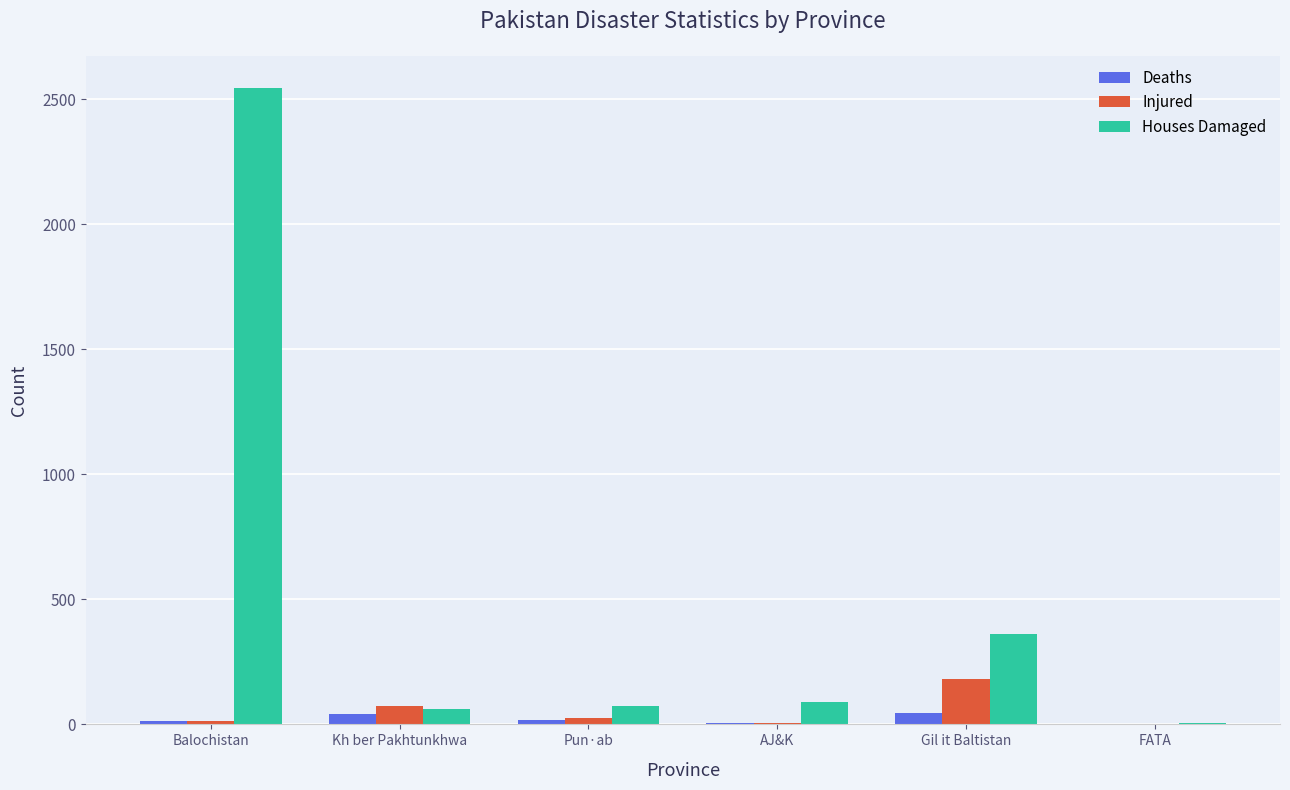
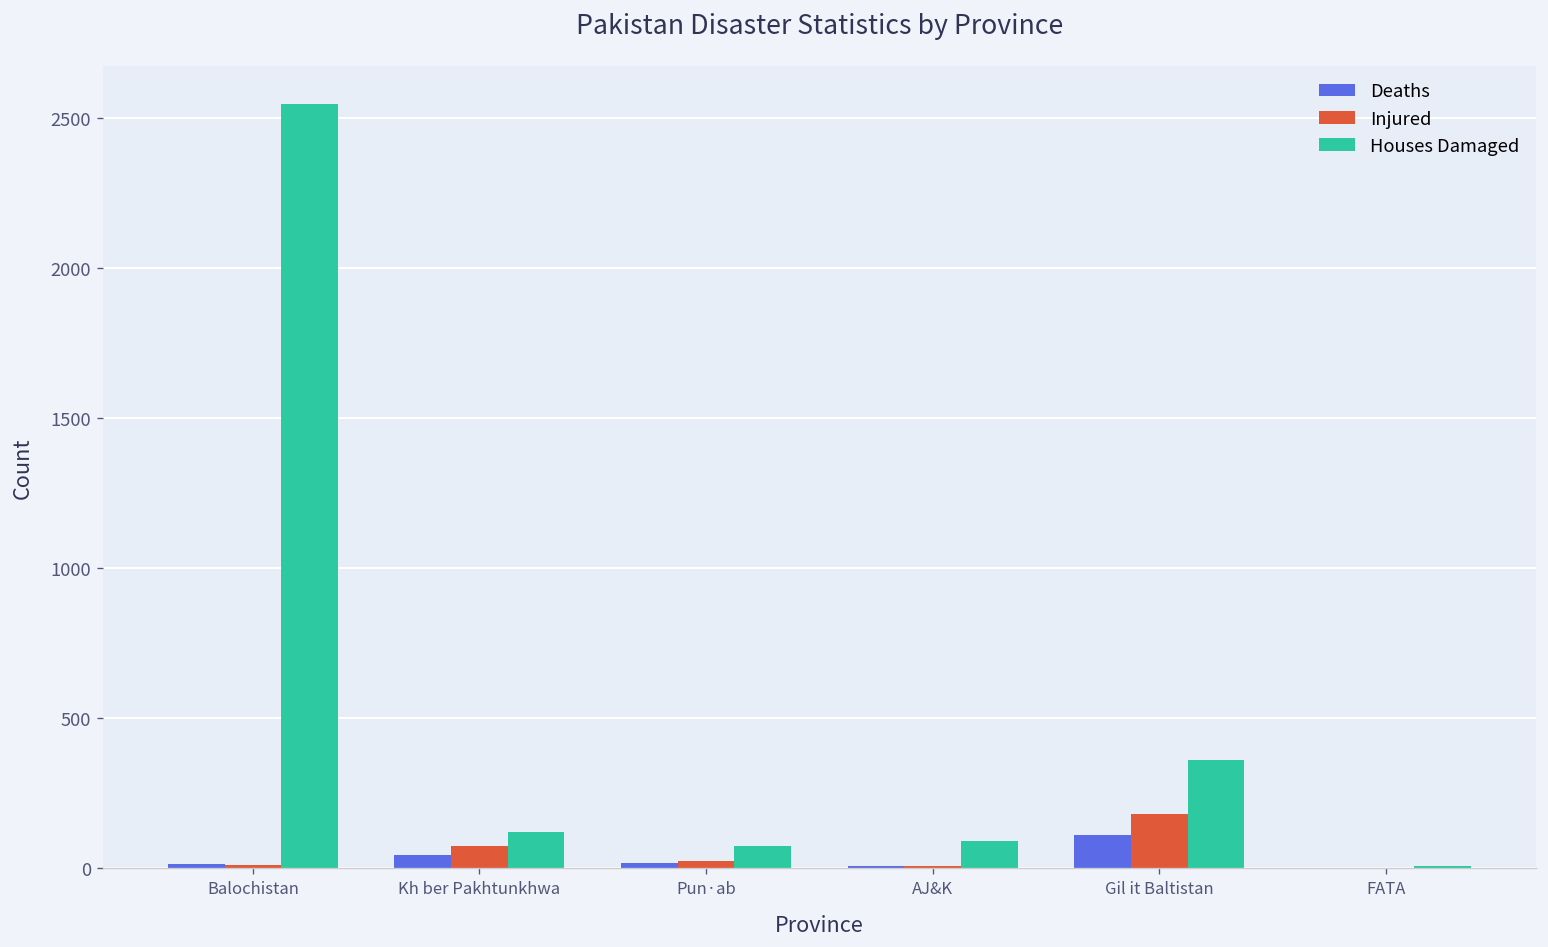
  {
    "Deaths": {
      "Balochistan": 10,
      "Kh ber Pakhtunkhwa": 40,
      "Pun·ab": 20,
-     "Gil it Baltistan": 50,
+     "Gil it Baltistan": 110,
      "FATA": 0
    },
    "Injured": {
      "Balochistan": 10,
      "Kh ber Pakhtunkhwa": 80,
      "Pun·ab": 30,
      "Gil it Baltistan": 180,
      "FATA": 0
    },
    "Houses Damaged": {
      "Balochistan": 2550,
-     "Kh ber Pakhtunkhwa": 60,
+     "Kh ber Pakhtunkhwa": 120,
      "Pun·ab": 70,
      "AJ&K": 90,
      "Gil it Baltistan": 360
    }
  }
